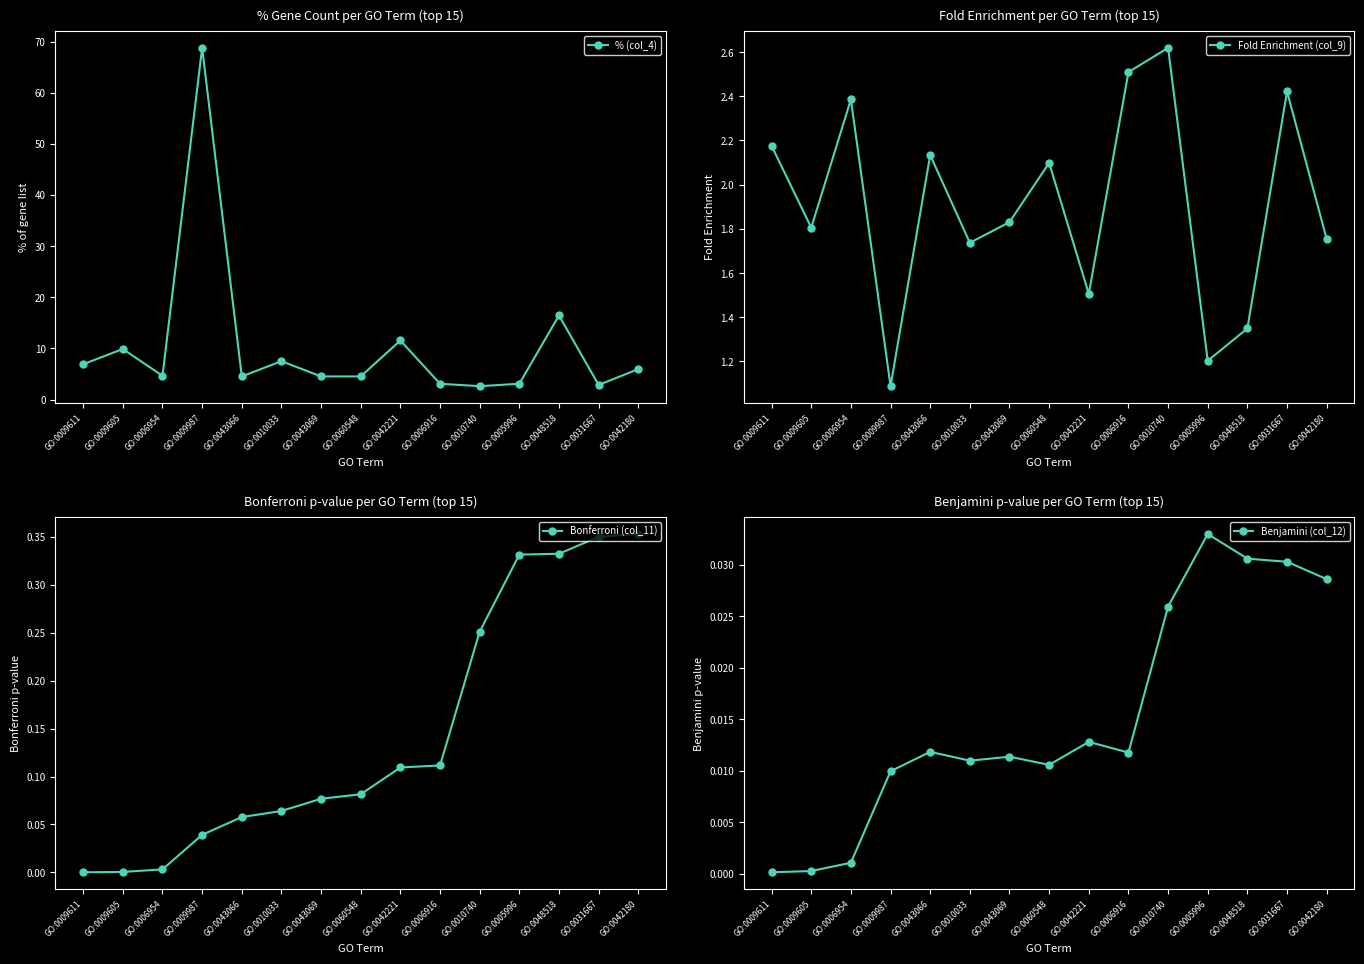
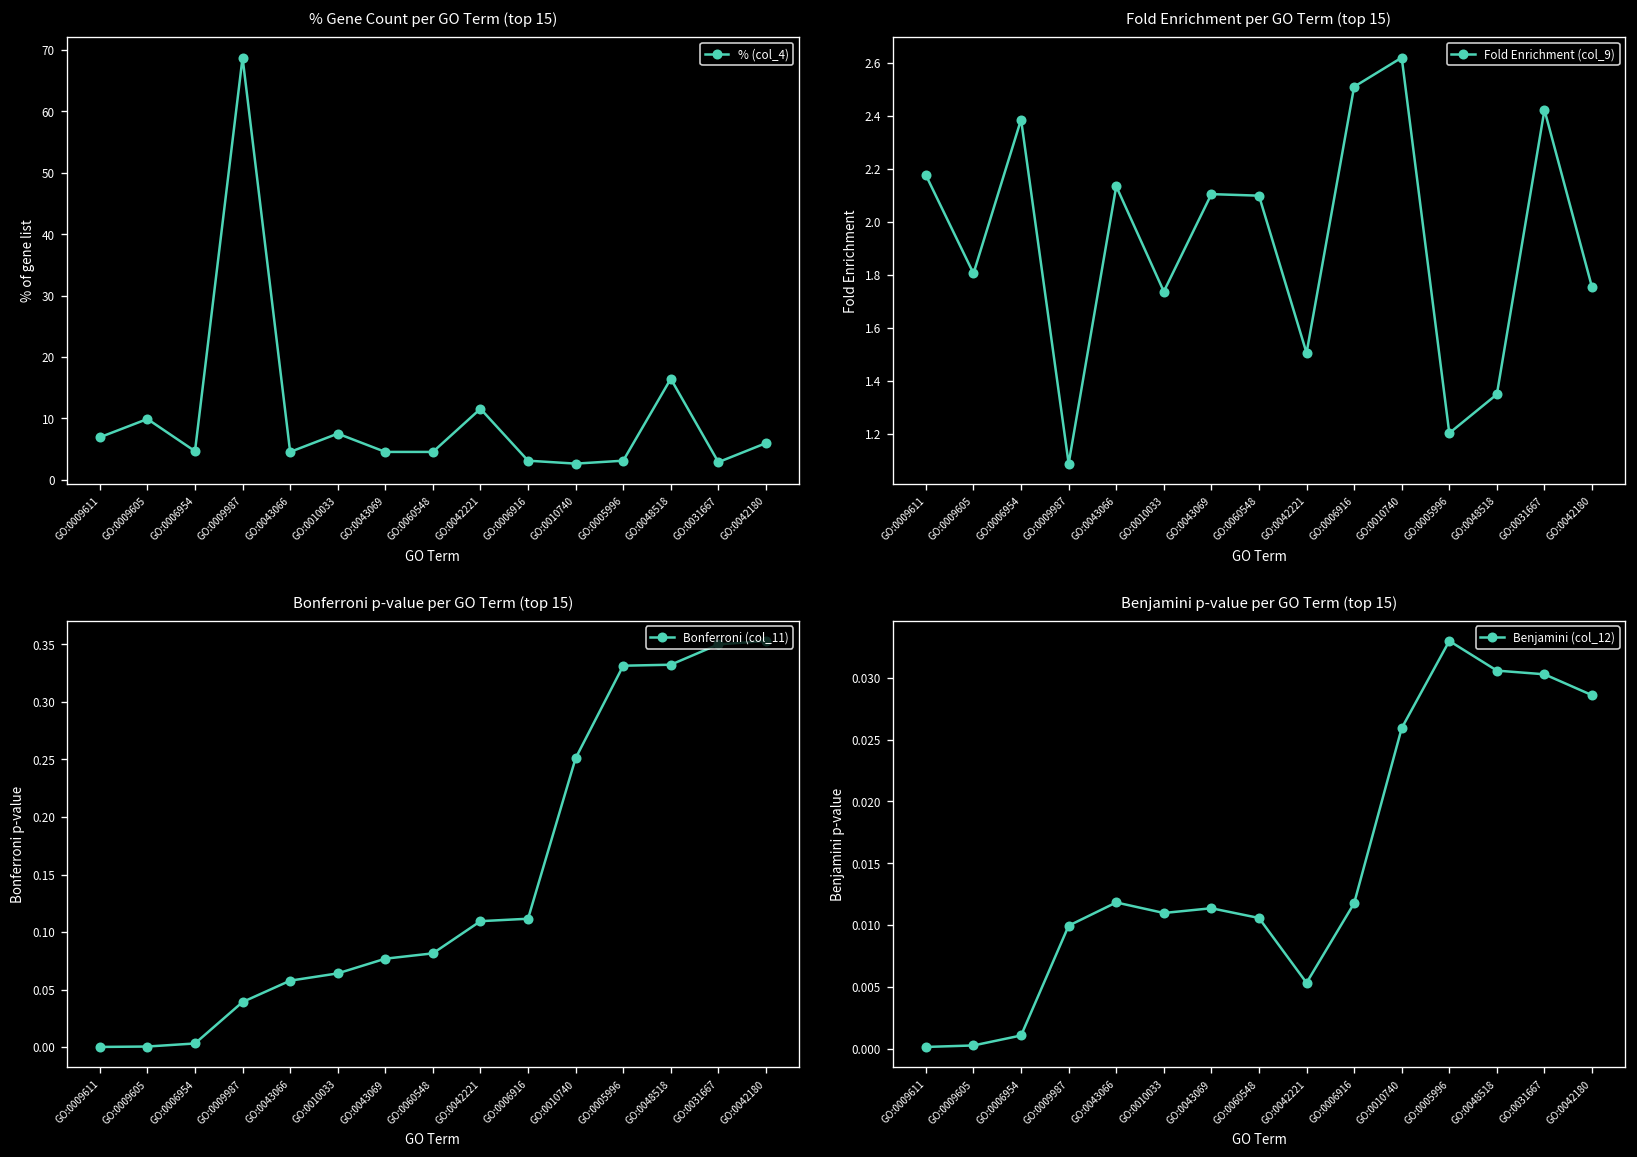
  {
    "% Gene Count per GO Term (top 15)": {
      "GO:0009611": 7,
      "GO:0009605": 10,
      "GO:0006954": 5,
      "GO:0009987": 69,
      "GO:0043066": 5,
      "GO:0010033": 8,
      "GO:0043069": 5,
      "GO:0060548": 5,
      "GO:0042221": 12,
      "GO:0006916": 3,
      "GO:0010740": 3,
      "GO:0005996": 3,
      "GO:0048518": 16,
      "GO:0031667": 3,
      "GO:0042180": 6
    },
    "Fold Enrichment per GO Term (top 15)": {
      "GO:0009611": 2.18,
      "GO:0009605": 1.81,
      "GO:0006954": 2.39,
      "GO:0009987": 1.09,
      "GO:0043066": 2.13,
      "GO:0010033": 1.74,
-     "GO:0043069": 1.83,
+     "GO:0043069": 2.10,
      "GO:0060548": 2.10,
      "GO:0042221": 1.51,
      "GO:0006916": 2.51,
      "GO:0010740": 2.62,
      "GO:0005996": 1.20,
      "GO:0048518": 1.35,
      "GO:0031667": 2.42,
      "GO:0042180": 1.75
    },
    "Bonferroni p-value per GO Term (top 15)": {
      "GO:0009611": 0.00,
      "GO:0009605": 0.00,
      "GO:0006954": 0.00,
      "GO:0009987": 0.04,
      "GO:0043066": 0.06,
      "GO:0010033": 0.06,
      "GO:0043069": 0.08,
      "GO:0060548": 0.08,
      "GO:0042221": 0.11,
      "GO:0006916": 0.11,
      "GO:0010740": 0.25,
      "GO:0005996": 0.33,
      "GO:0048518": 0.33
    },
    "Benjamini p-value per GO Term (top 15)": {
      "GO:0009611": 0.0001,
      "GO:0009605": 0.0002,
      "GO:0006954": 0.0011,
      "GO:0009987": 0.0099,
      "GO:0043066": 0.0118,
      "GO:0010033": 0.0110,
      "GO:0043069": 0.0114,
      "GO:0060548": 0.0106,
-     "GO:0042221": 0.0128,
+     "GO:0042221": 0.0053,
      "GO:0006916": 0.0118,
      "GO:0010740": 0.0259,
      "GO:0005996": 0.0330,
      "GO:0048518": 0.0306,
      "GO:0031667": 0.0303,
      "GO:0042180": 0.0286
    }
  }
